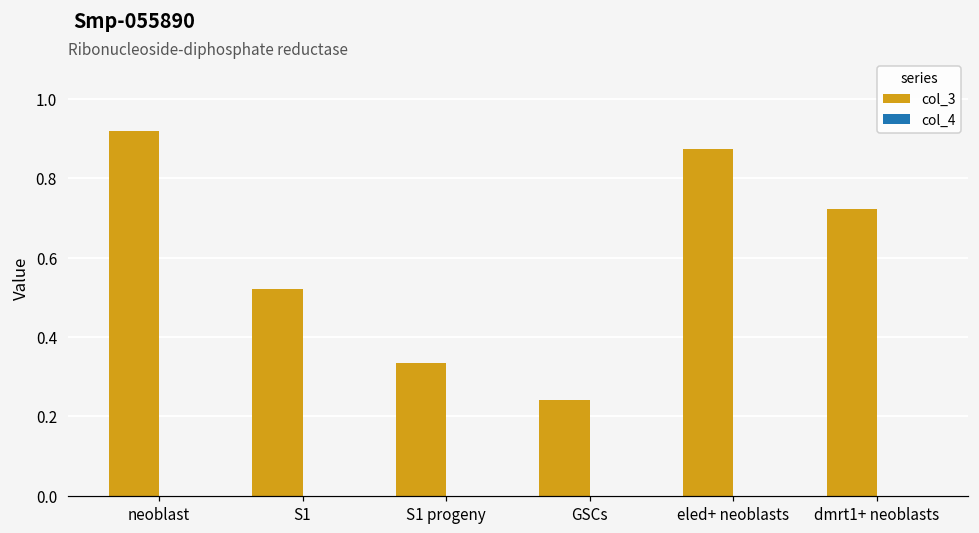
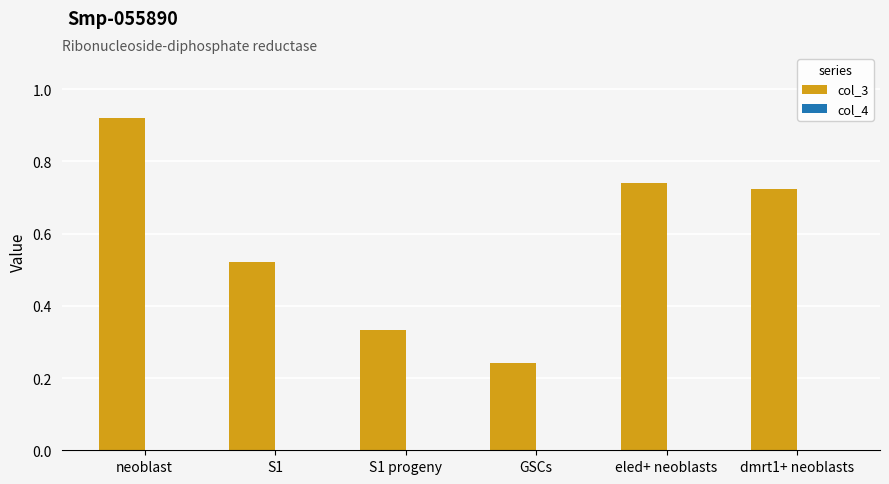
  {
    "col_3": {
      "neoblast": 0.92,
      "S1": 0.52,
      "S1 progeny": 0.33,
      "GSCs": 0.24,
-     "eled+ neoblasts": 0.87,
+     "eled+ neoblasts": 0.74,
      "dmrt1+ neoblasts": 0.72
    },
    "col_4": {
      "neoblast": 0.00,
      "S1": 0.00
    }
  }
